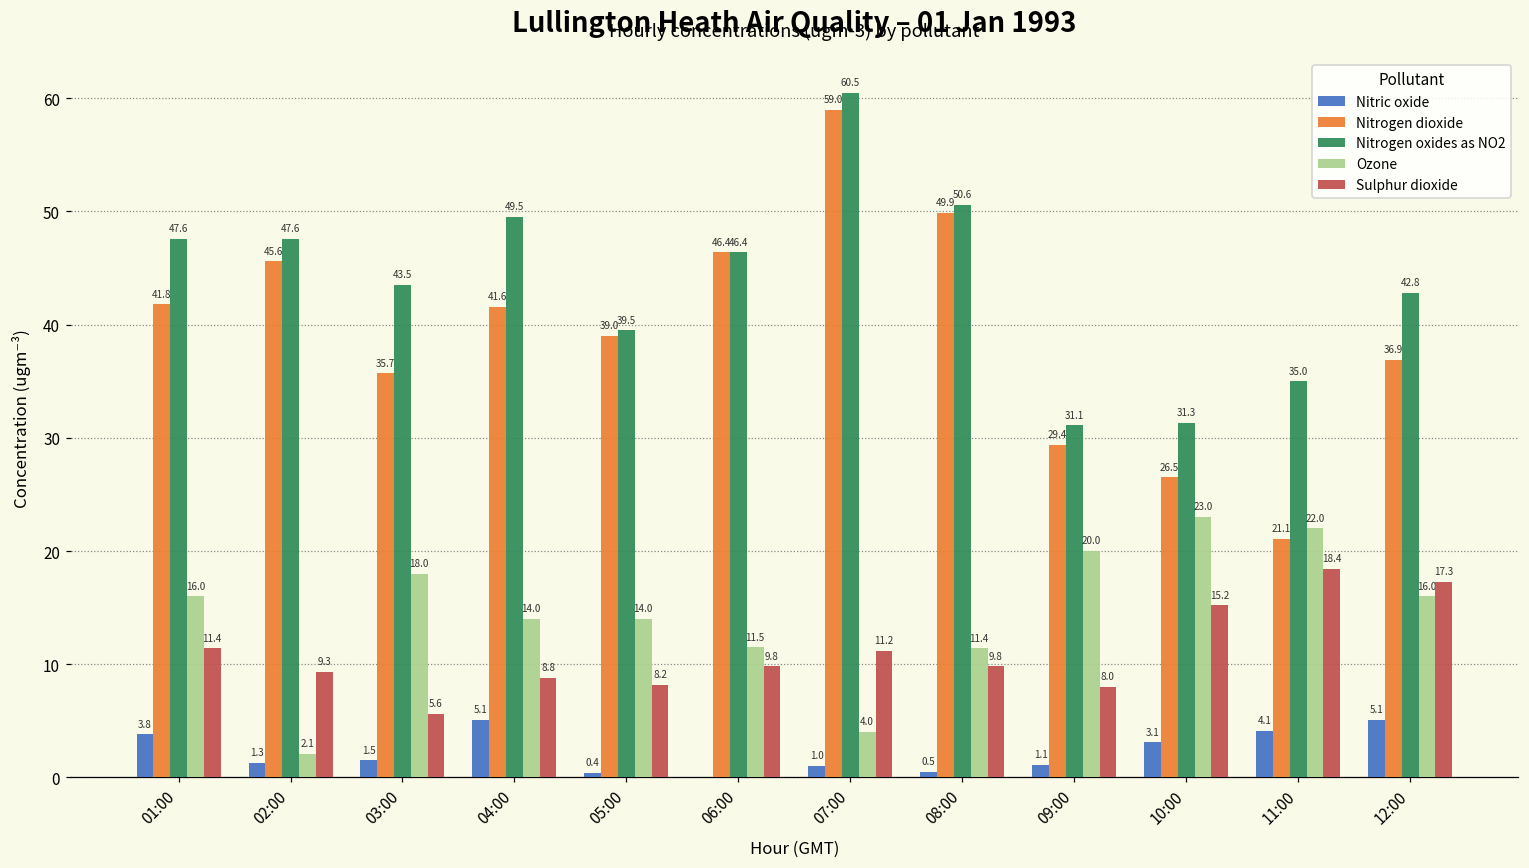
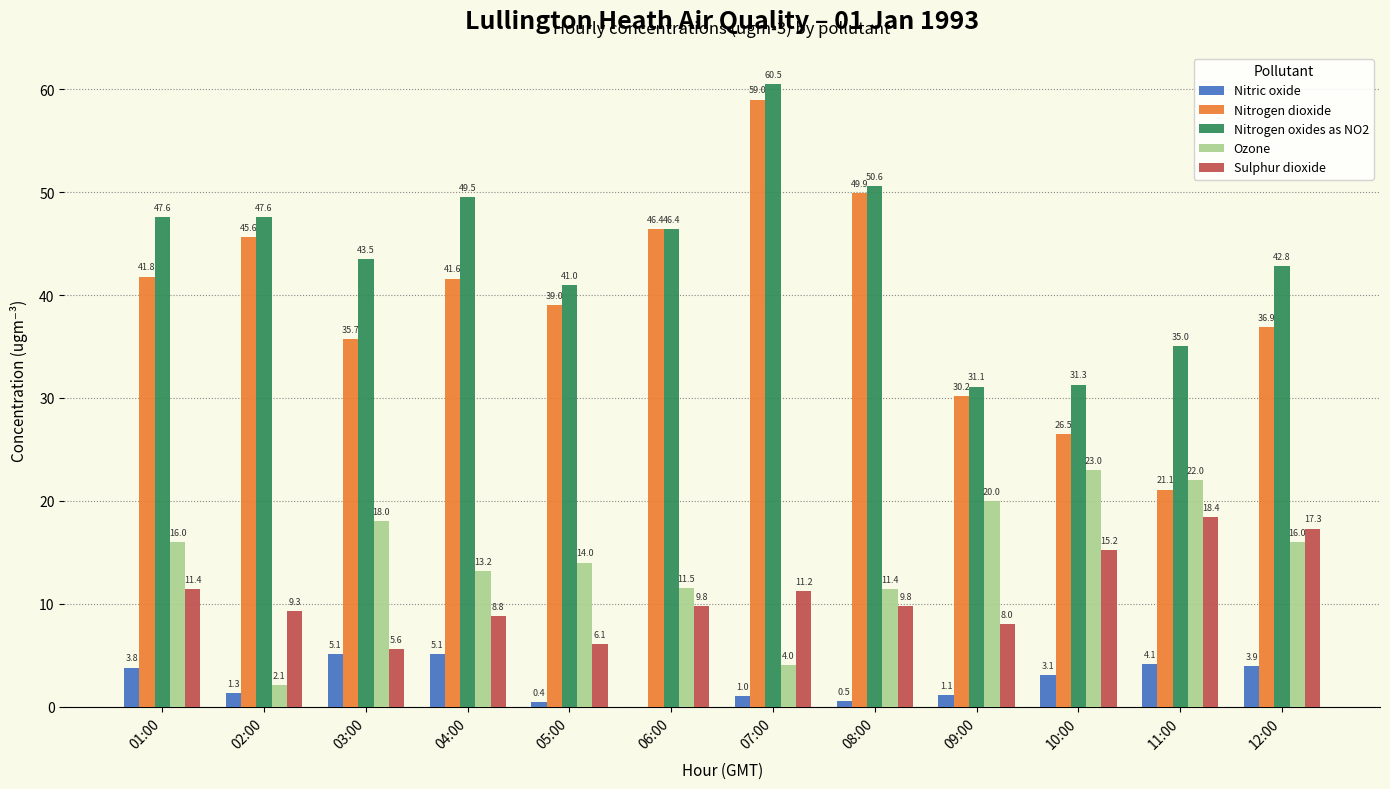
  {
    "Nitric oxide": {
      "01:00": 3.8,
      "02:00": 1.3,
-     "03:00": 1.5,
+     "03:00": 5.1,
      "04:00": 5.1,
      "05:00": 0.4,
      "07:00": 1.0,
      "08:00": 0.5,
      "09:00": 1.1,
      "10:00": 3.1,
      "11:00": 4.1,
-     "12:00": 5.1
+     "12:00": 3.9
    },
    "Nitrogen dioxide": {
      "01:00": 41.8,
      "02:00": 45.6,
      "03:00": 35.7,
      "04:00": 41.6,
      "05:00": 39.0,
      "06:00": 46.4,
      "07:00": 59.0,
      "08:00": 49.9,
-     "09:00": 29.4,
+     "09:00": 30.2,
      "10:00": 26.5,
      "11:00": 21.1,
      "12:00": 36.9
    },
    "Nitrogen oxides as NO2": {
      "01:00": 47.6,
      "02:00": 47.6,
      "03:00": 43.5,
      "04:00": 49.5,
-     "05:00": 39.5,
+     "05:00": 41.0,
      "06:00": 46.4,
      "07:00": 60.5,
      "08:00": 50.6,
      "09:00": 31.1,
      "10:00": 31.3,
      "11:00": 35.0,
      "12:00": 42.8
    },
    "Ozone": {
      "01:00": 16.0,
      "02:00": 2.1,
      "03:00": 18.0,
-     "04:00": 14.0,
+     "04:00": 13.2,
      "05:00": 14.0,
      "06:00": 11.5,
      "07:00": 4.0,
      "08:00": 11.4,
      "09:00": 20.0,
      "10:00": 23.0,
      "11:00": 22.0,
      "12:00": 16.0
    },
    "Sulphur dioxide": {
      "01:00": 11.4,
      "02:00": 9.3,
      "03:00": 5.6,
      "04:00": 8.8,
-     "05:00": 8.2,
+     "05:00": 6.1,
      "06:00": 9.8,
      "07:00": 11.2,
      "08:00": 9.8,
      "09:00": 8.0,
      "10:00": 15.2,
      "11:00": 18.4,
      "12:00": 17.3
    }
  }
